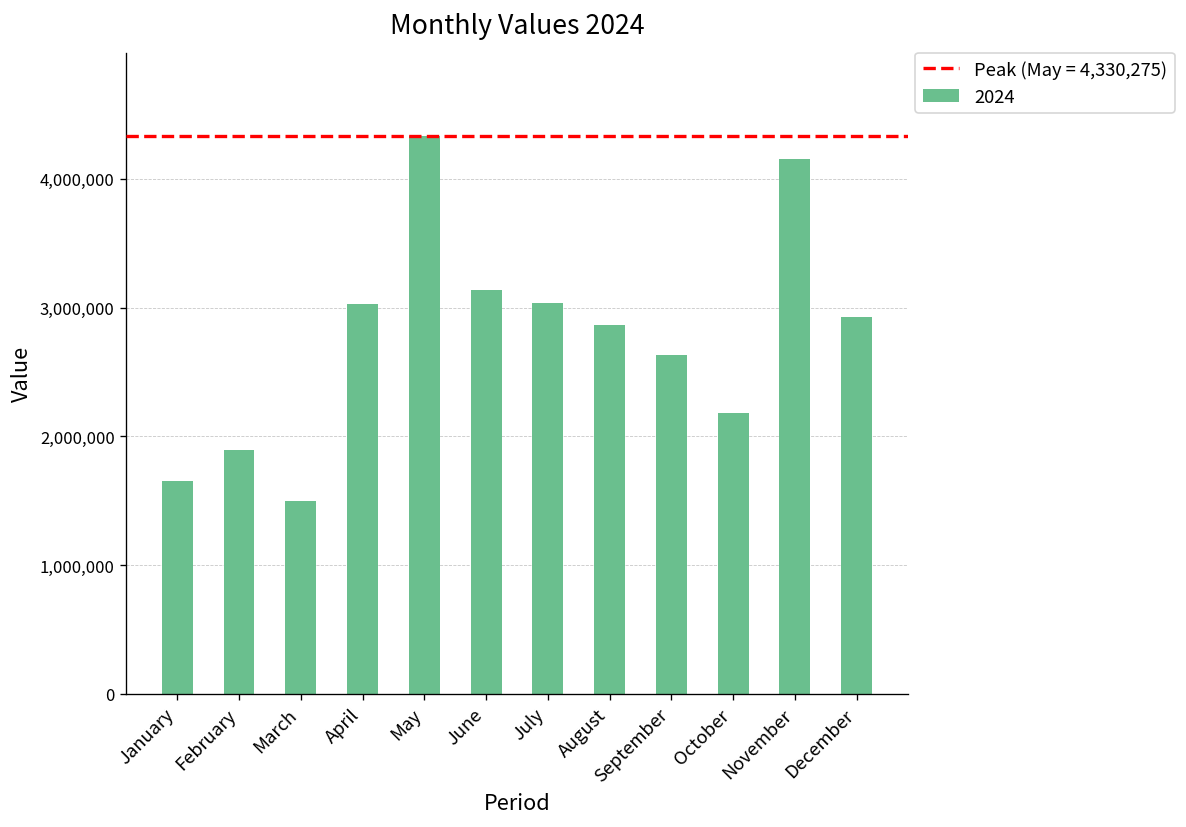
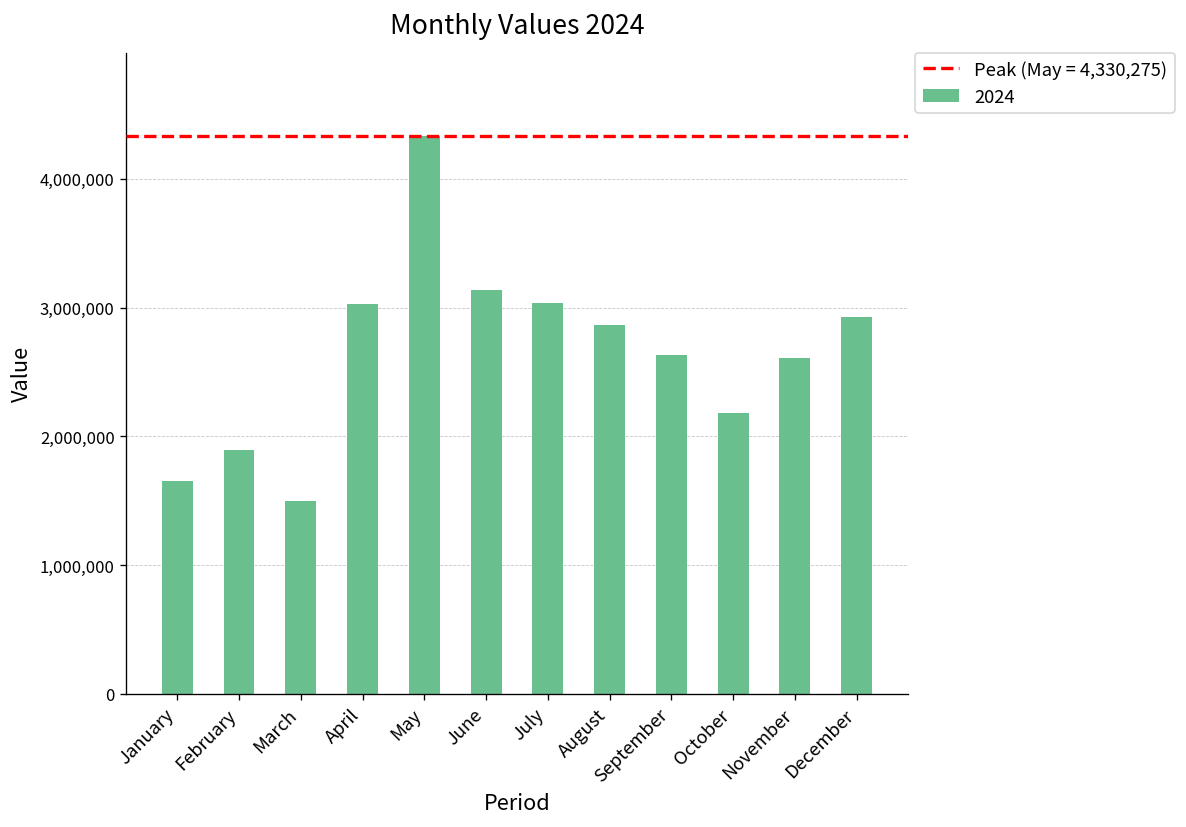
  {
    "January": "1,650,000",
    "February": "1,890,000",
    "March": "1,500,000",
    "April": "3,030,000",
    "May": "4,330,000",
    "June": "3,140,000",
    "July": "3,040,000",
    "August": "2,870,000",
    "September": "2,630,000",
    "October": "2,180,000",
-   "November": "4,150,000",
+   "November": "2,610,000",
    "December": "2,930,000"
  }
